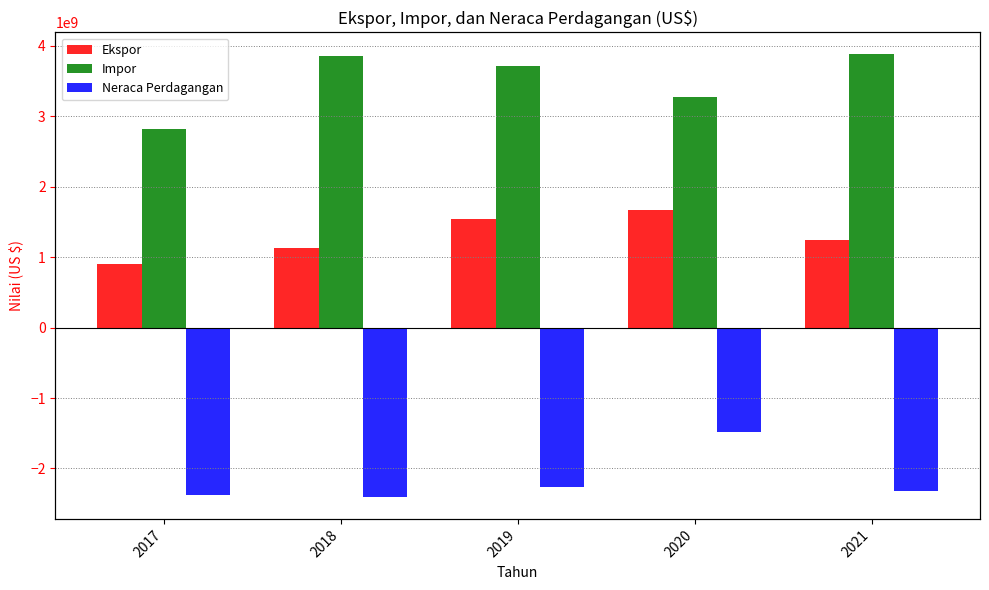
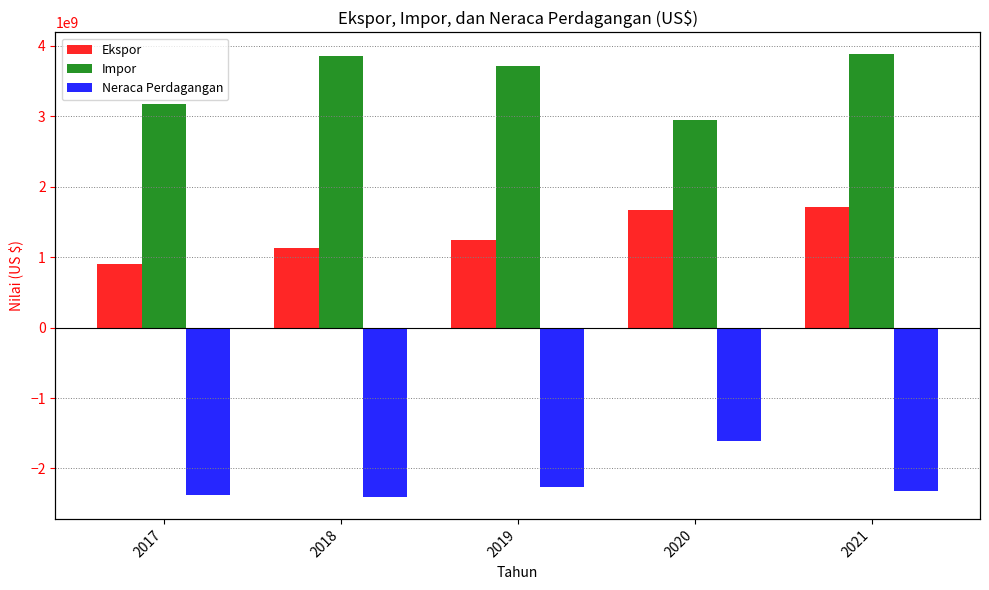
  {
    "Ekspor": {
      "2017": 900000000,
      "2018": 1100000000,
-     "2019": 1500000000,
+     "2019": 1200000000,
      "2020": 1700000000,
-     "2021": 1200000000
+     "2021": 1700000000
    },
    "Impor": {
-     "2017": 2800000000,
+     "2017": 3200000000,
      "2018": 3900000000,
      "2019": 3700000000,
-     "2020": 3300000000,
+     "2020": 2900000000,
      "2021": 3900000000
    },
    "Neraca Perdagangan": {
      "2017": -2400000000,
      "2018": -2400000000,
      "2019": -2300000000,
-     "2020": -1500000000,
+     "2020": -1600000000,
      "2021": -2300000000
    }
  }
